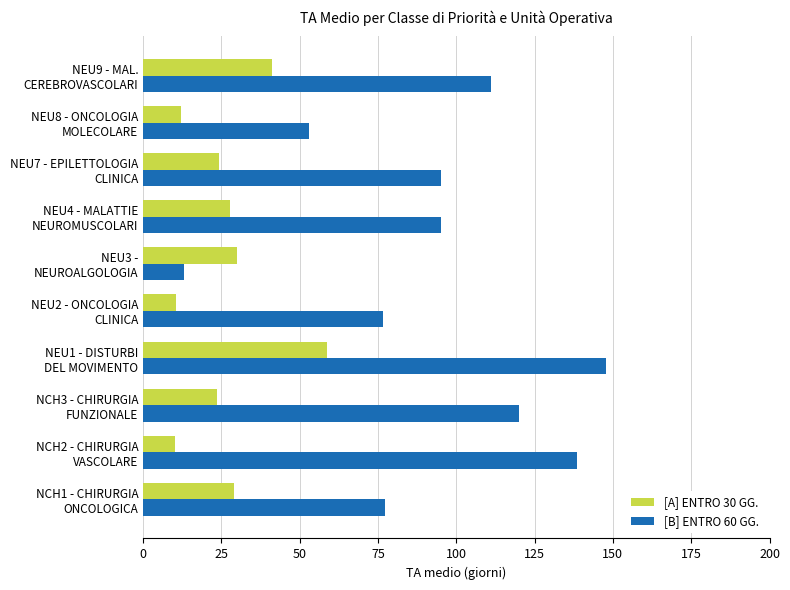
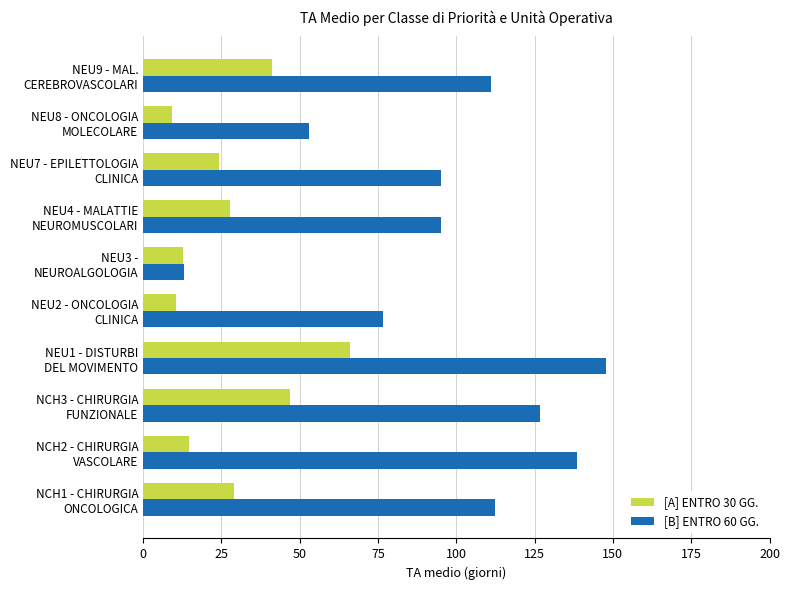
  {
    "[A] ENTRO 30 GG.": {
      "NEU9 - MAL. CEREBROVASCOLARI": 41,
-     "NEU8 - ONCOLOGIA MOLECOLARE": 12,
+     "NEU8 - ONCOLOGIA MOLECOLARE": 9,
      "NEU7 - EPILETTOLOGIA CLINICA": 24,
      "NEU4 - MALATTIE NEUROMUSCOLARI": 28,
-     "NEU3 - NEUROALGOLOGIA": 30,
+     "NEU3 - NEUROALGOLOGIA": 13,
      "NEU2 - ONCOLOGIA CLINICA": 11,
-     "NEU1 - DISTURBI DEL MOVIMENTO": 59,
-     "NCH3 - CHIRURGIA FUNZIONALE": 24,
-     "NCH2 - CHIRURGIA VASCOLARE": 10,
+     "NEU1 - DISTURBI DEL MOVIMENTO": 66,
+     "NCH3 - CHIRURGIA FUNZIONALE": 47,
+     "NCH2 - CHIRURGIA VASCOLARE": 15,
      "NCH1 - CHIRURGIA ONCOLOGICA": 29
    },
    "[B] ENTRO 60 GG.": {
      "NEU9 - MAL. CEREBROVASCOLARI": 111,
      "NEU8 - ONCOLOGIA MOLECOLARE": 53,
      "NEU7 - EPILETTOLOGIA CLINICA": 95,
      "NEU4 - MALATTIE NEUROMUSCOLARI": 95,
      "NEU3 - NEUROALGOLOGIA": 13,
      "NEU2 - ONCOLOGIA CLINICA": 77,
      "NEU1 - DISTURBI DEL MOVIMENTO": 148,
-     "NCH3 - CHIRURGIA FUNZIONALE": 120,
+     "NCH3 - CHIRURGIA FUNZIONALE": 127,
      "NCH2 - CHIRURGIA VASCOLARE": 138,
-     "NCH1 - CHIRURGIA ONCOLOGICA": 77
+     "NCH1 - CHIRURGIA ONCOLOGICA": 112
    }
  }
